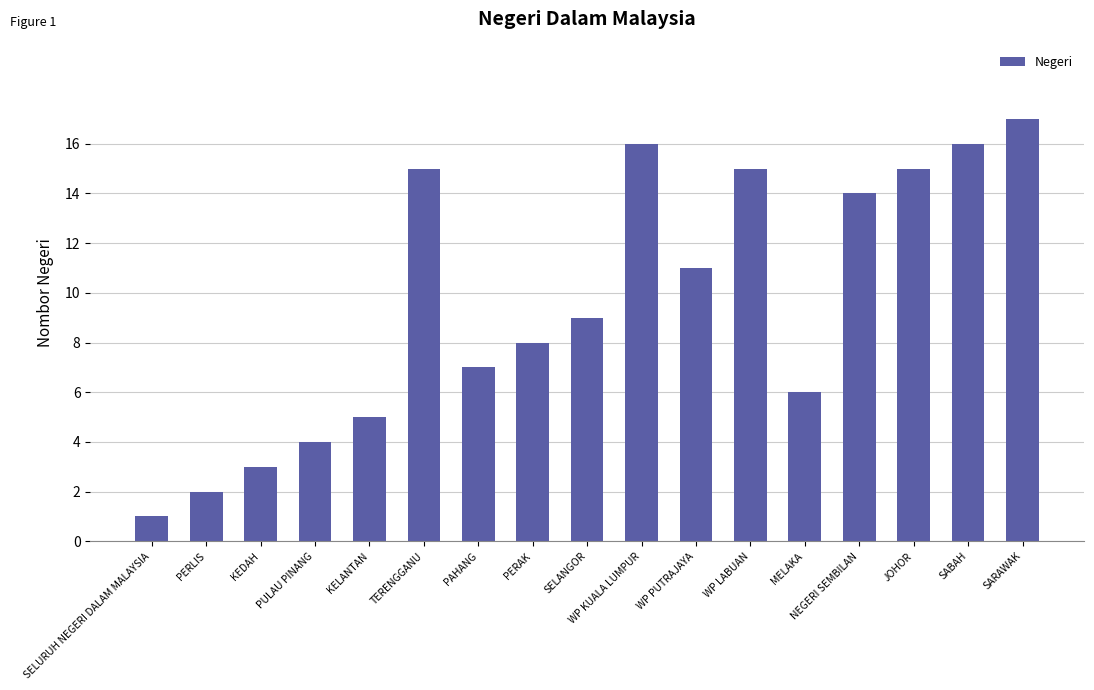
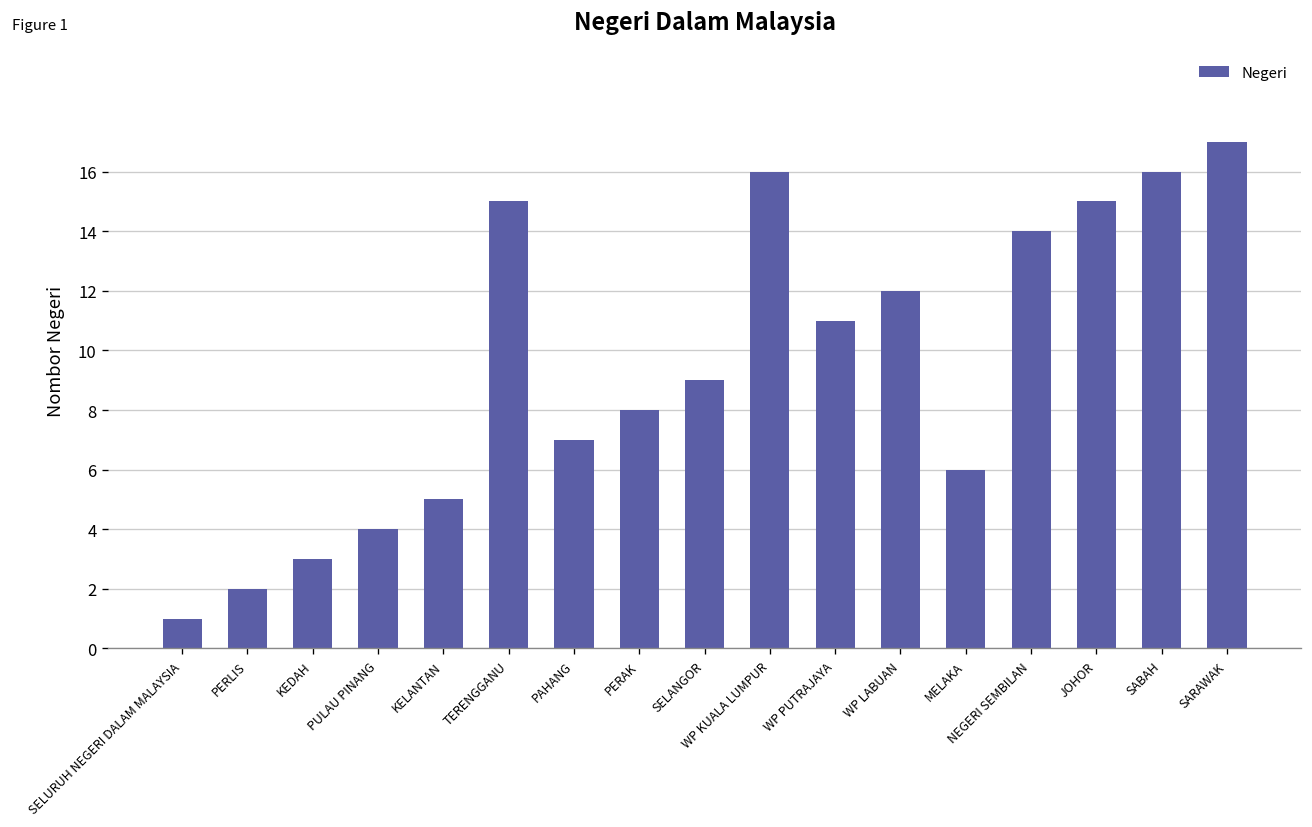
  {
    "SELURUH NEGERI DALAM MALAYSIA": 1,
    "PERLIS": 2,
    "KEDAH": 3,
    "PULAU PINANG": 4,
    "KELANTAN": 5,
    "TERENGGANU": 15,
    "PAHANG": 7,
    "PERAK": 8,
    "SELANGOR": 9,
    "WP KUALA LUMPUR": 16,
    "WP PUTRAJAYA": 11,
-   "WP LABUAN": 15,
+   "WP LABUAN": 12,
    "MELAKA": 6,
    "NEGERI SEMBILAN": 14,
    "JOHOR": 15,
    "SABAH": 16,
    "SARAWAK": 17
  }
